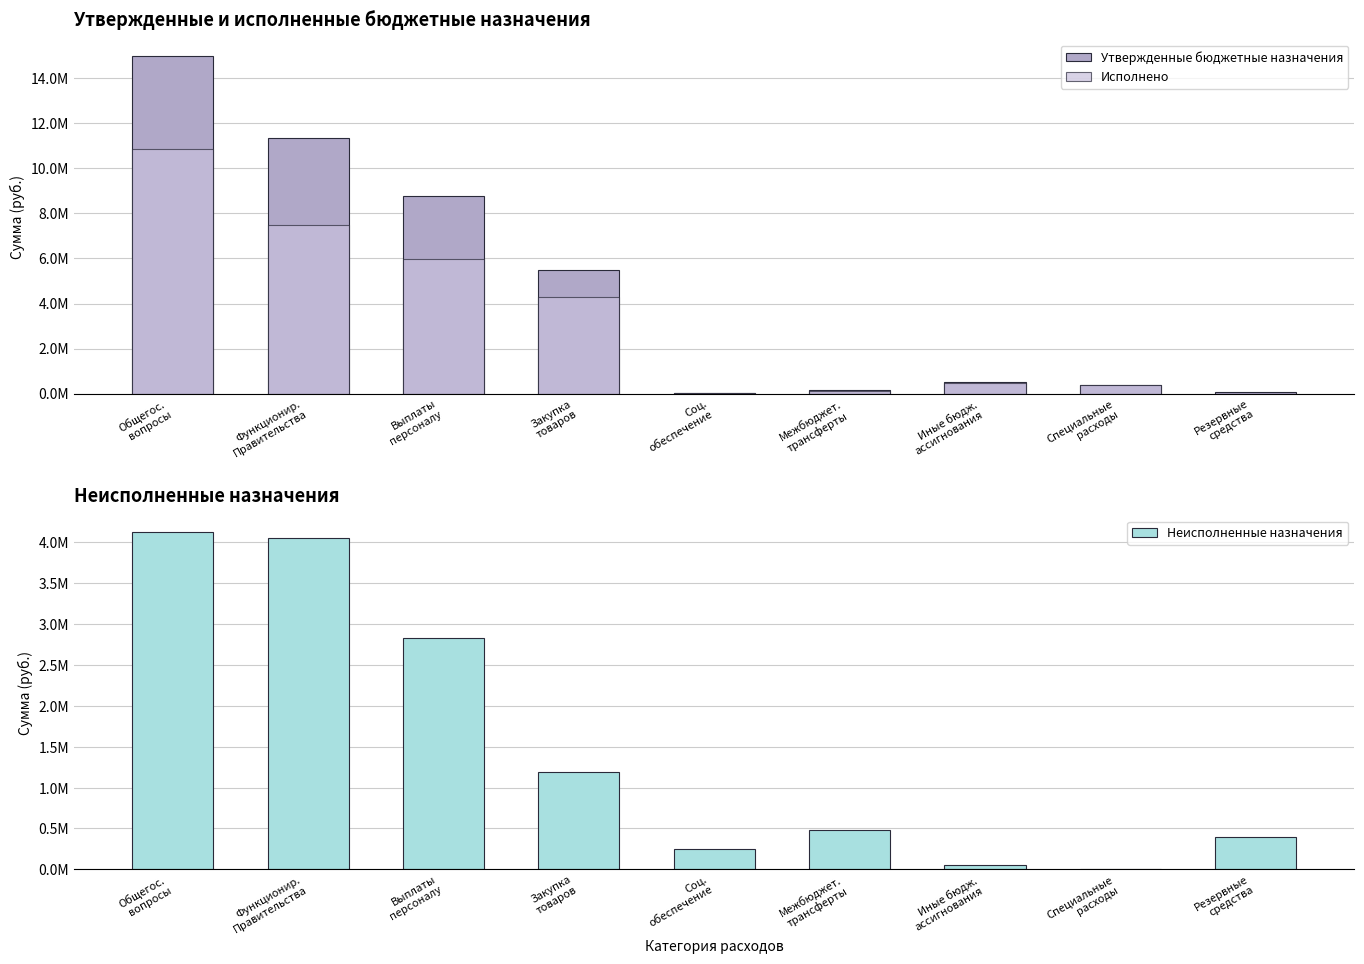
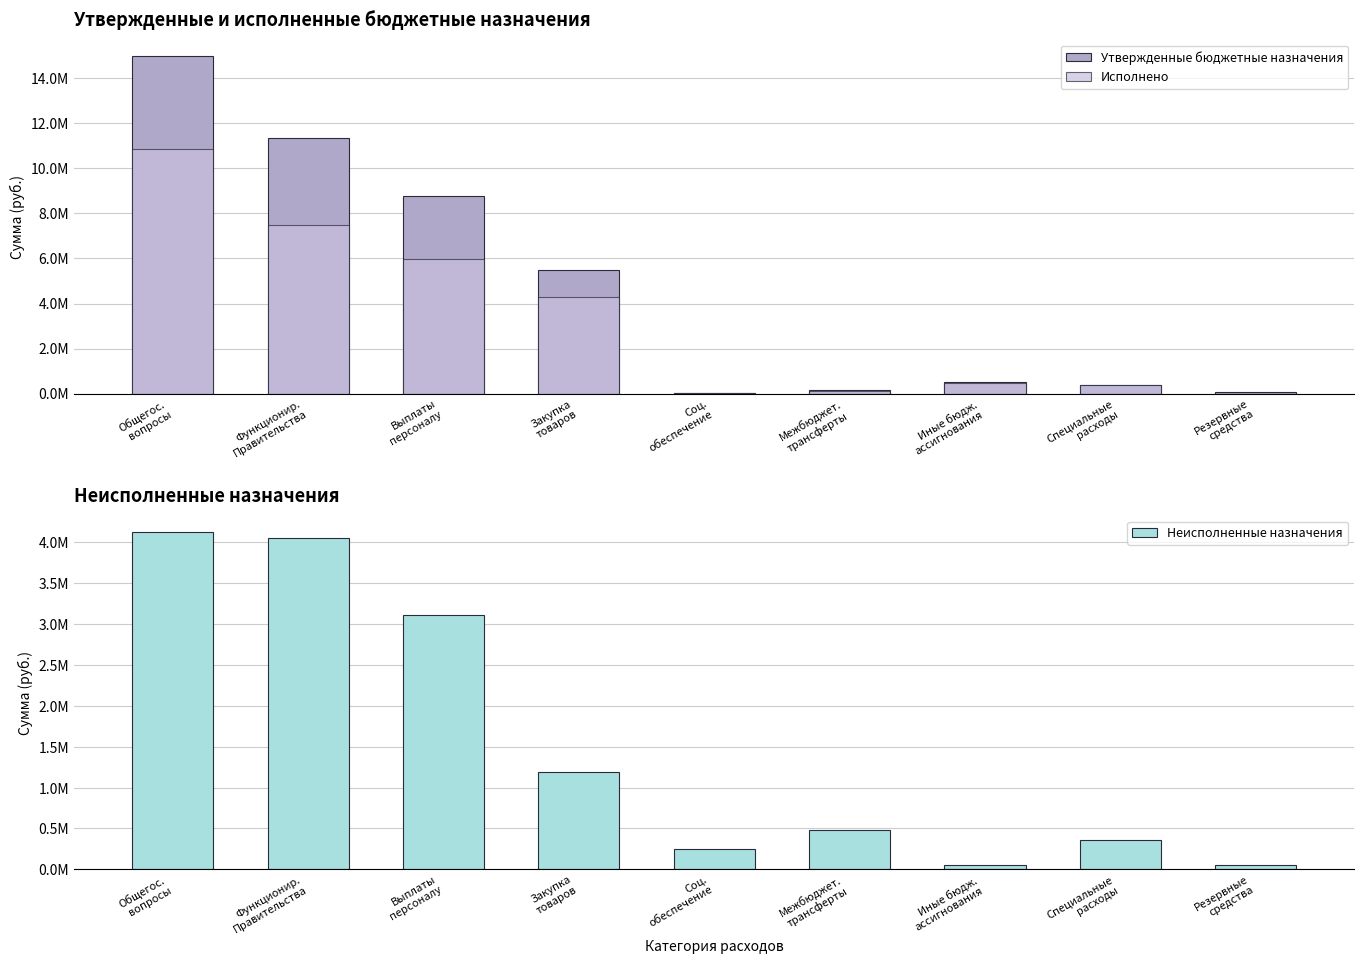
  {
    "Неисполненные назначения": {
      "Общегос. вопросы": 4100000,
      "Функционир. Правительства": 4100000,
-     "Выплаты персоналу": 2800000,
+     "Выплаты персоналу": 3100000,
      "Закупка товаров": 1200000,
      "Соц. обеспечение": 300000,
      "Межбюджет. трансферты": 500000,
      "Иные бюдж. ассигнования": 100000,
-     "Специальные расходы": 0,
-     "Резервные средства": 400000
+     "Специальные расходы": 400000,
+     "Резервные средства": 100000
    }
  }
